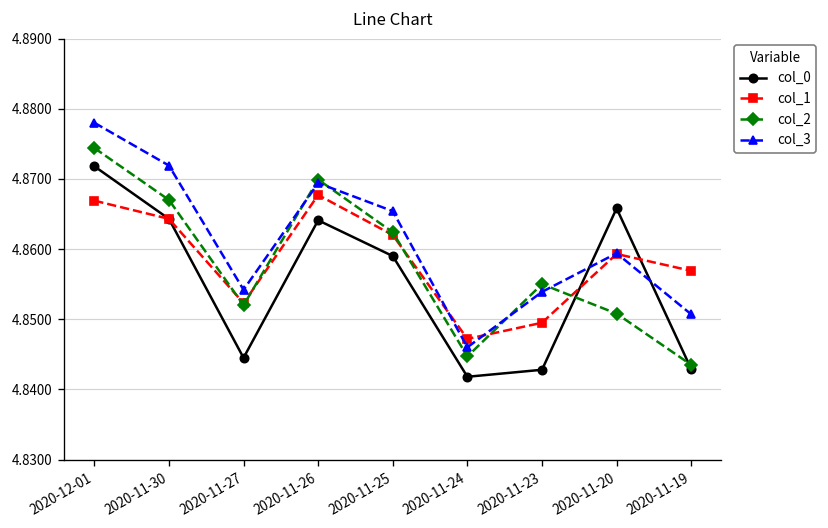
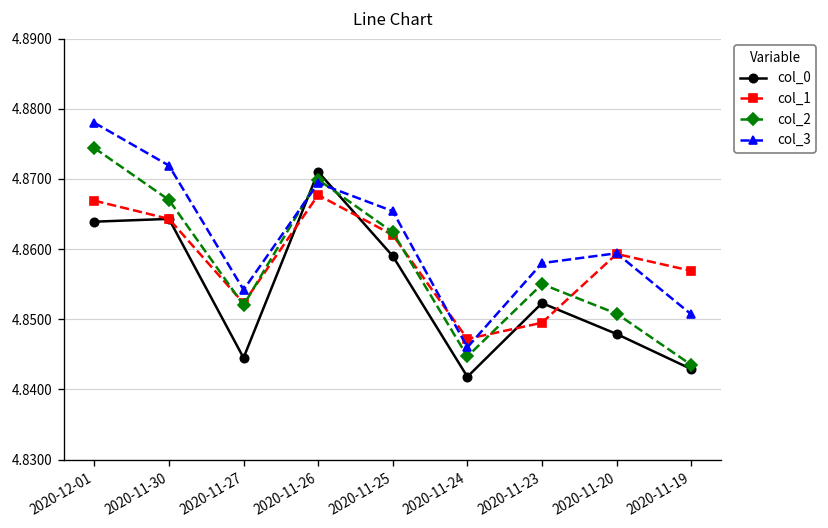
  {
    "col_0": {
-     "2020-12-01": 4.872,
+     "2020-12-01": 4.864,
      "2020-11-27": 4.845,
-     "2020-11-26": 4.864,
+     "2020-11-26": 4.871,
      "2020-11-25": 4.859,
      "2020-11-24": 4.842,
-     "2020-11-23": 4.843,
-     "2020-11-20": 4.866,
+     "2020-11-23": 4.852,
+     "2020-11-20": 4.848,
      "2020-11-19": 4.843
    },
    "col_1": {
      "2020-12-01": 4.867,
      "2020-11-26": 4.868,
      "2020-11-24": 4.847,
      "2020-11-23": 4.850,
      "2020-11-19": 4.857
    },
    "col_2": {
      "2020-12-01": 4.874,
      "2020-11-30": 4.867,
      "2020-11-26": 4.870,
      "2020-11-24": 4.845,
      "2020-11-23": 4.855,
      "2020-11-20": 4.851,
      "2020-11-19": 4.844
    },
    "col_3": {
      "2020-12-01": 4.878,
      "2020-11-30": 4.872,
      "2020-11-27": 4.854,
      "2020-11-26": 4.869,
      "2020-11-25": 4.865,
      "2020-11-24": 4.846,
-     "2020-11-23": 4.854,
+     "2020-11-23": 4.858,
      "2020-11-19": 4.851
    }
  }
